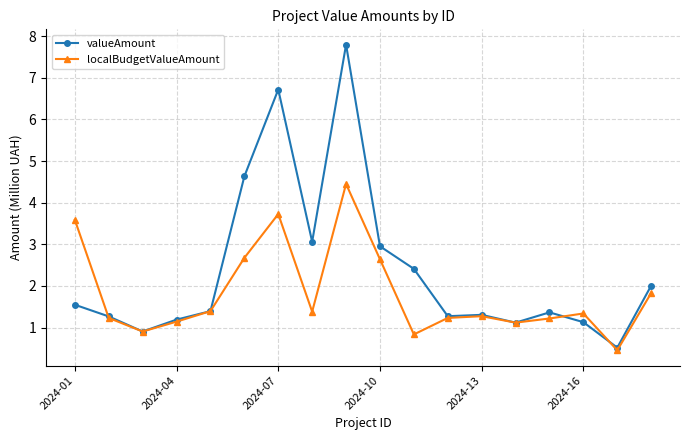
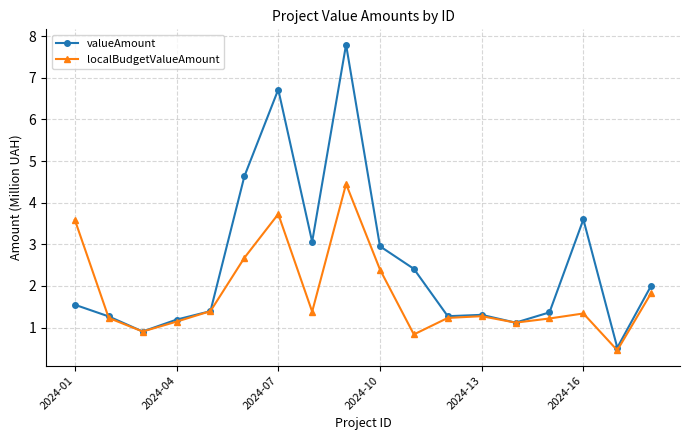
  {
    "valueAmount": {
      "2024-01": 1.5,
      "2024-07": 6.7,
      "2024-10": 3.0,
-     "2024-16": 1.1
+     "2024-16": 3.6
    },
    "localBudgetValueAmount": {
      "2024-01": 3.6,
      "2024-07": 3.7,
-     "2024-10": 2.6,
+     "2024-10": 2.4,
      "2024-16": 1.3
    }
  }
